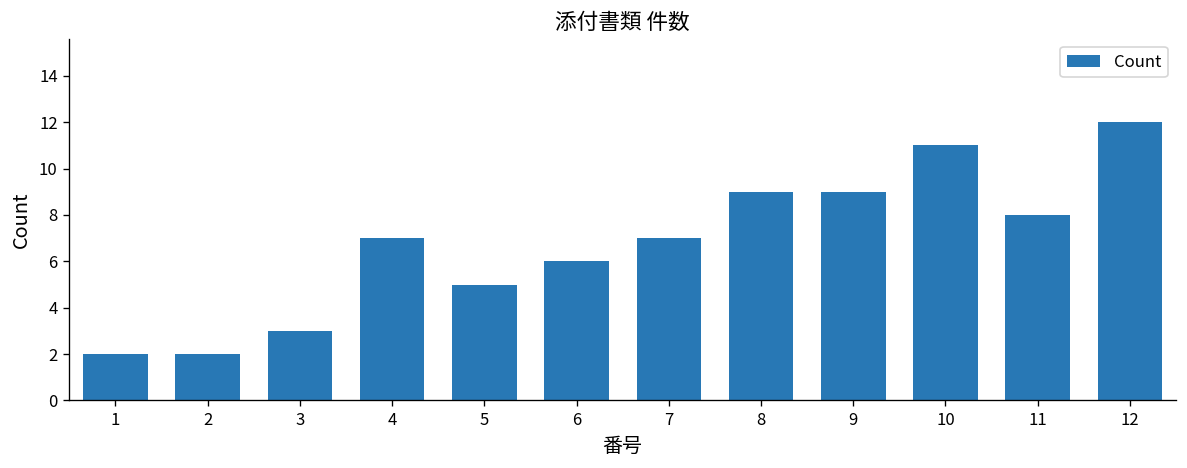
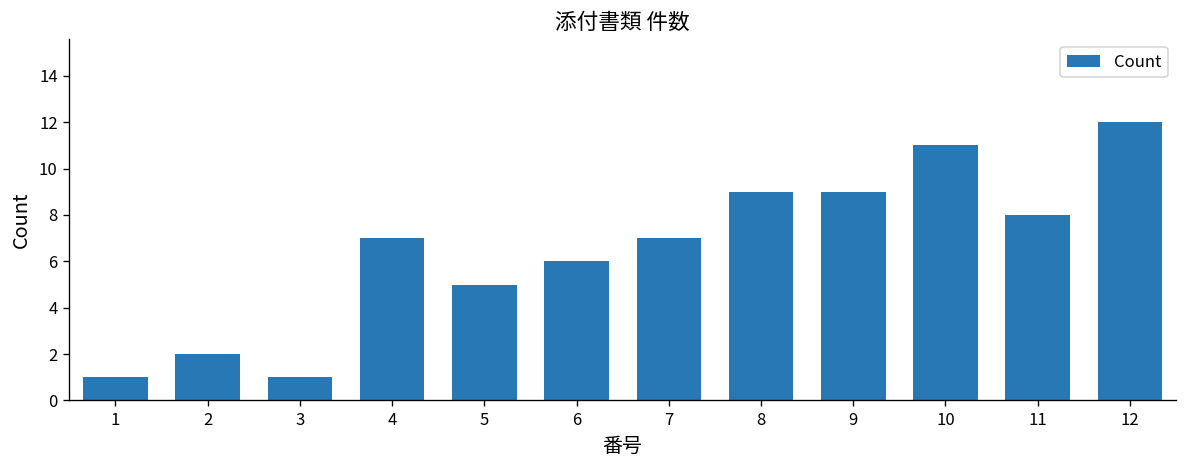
  {
-   "1": 2,
+   "1": 1,
    "2": 2,
-   "3": 3,
+   "3": 1,
    "4": 7,
    "5": 5,
    "6": 6,
    "7": 7,
    "8": 9,
    "9": 9,
    "10": 11,
    "11": 8,
    "12": 12
  }
